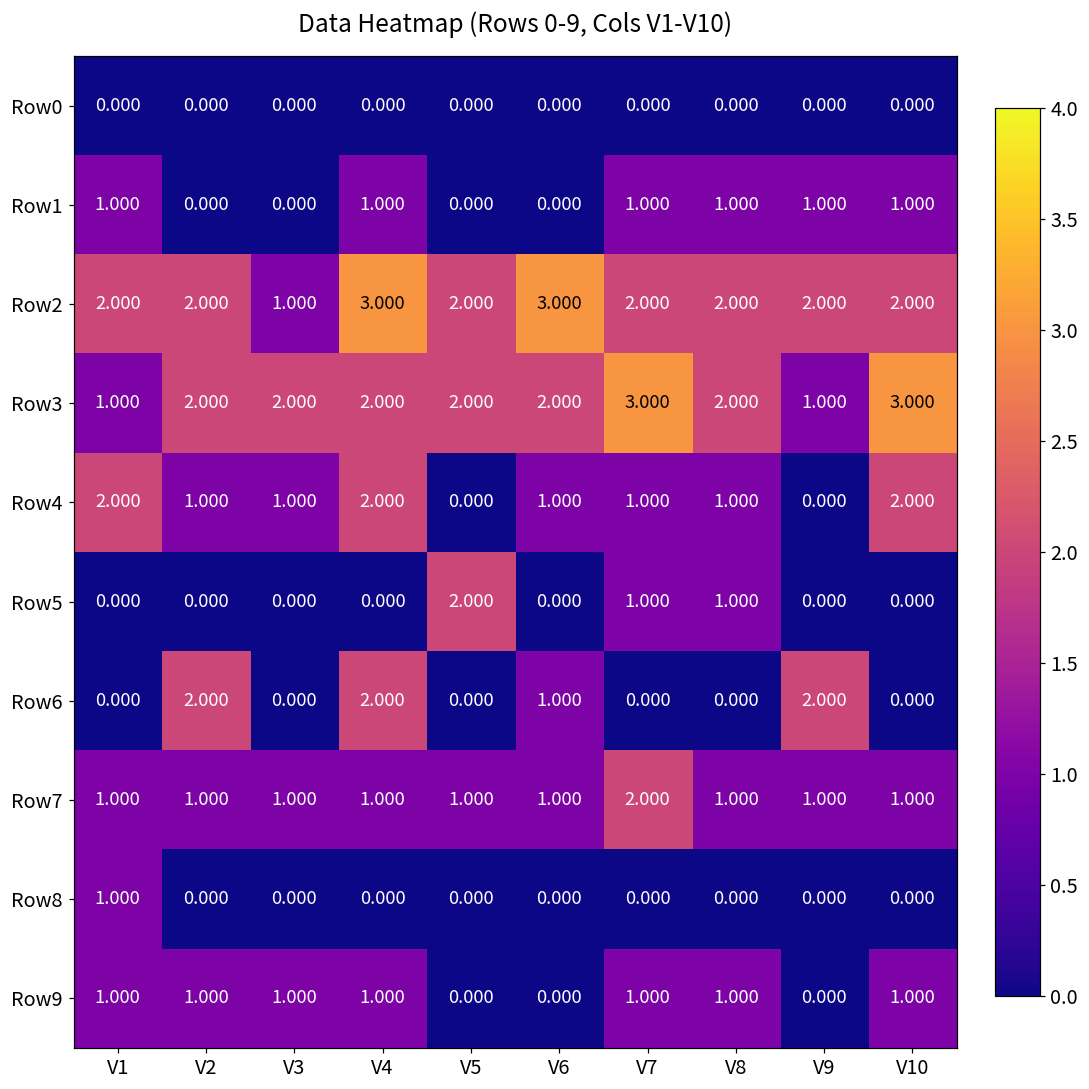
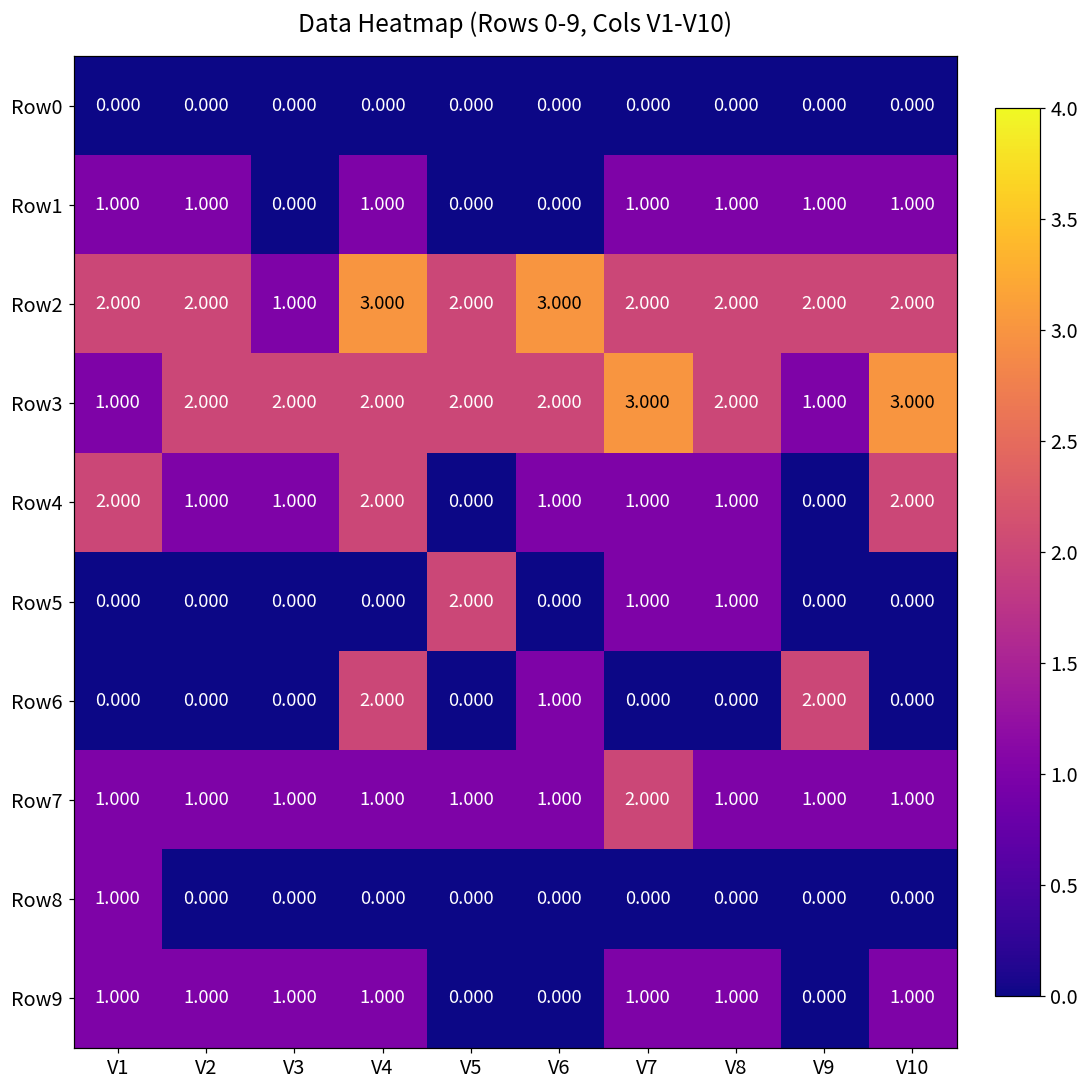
  {
    "Row0": {
      "V1": 0.000,
      "V2": 0.000,
      "V3": 0.000,
      "V4": 0.000,
      "V5": 0.000,
      "V6": 0.000,
      "V7": 0.000,
      "V8": 0.000,
      "V9": 0.000,
      "V10": 0.000
    },
    "Row1": {
      "V1": 1.000,
-     "V2": 0.000,
+     "V2": 1.000,
      "V3": 0.000,
      "V4": 1.000,
      "V5": 0.000,
      "V6": 0.000,
      "V7": 1.000,
      "V8": 1.000,
      "V9": 1.000,
      "V10": 1.000
    },
    "Row2": {
      "V1": 2.000,
      "V2": 2.000,
      "V3": 1.000,
      "V4": 3.000,
      "V5": 2.000,
      "V6": 3.000,
      "V7": 2.000,
      "V8": 2.000,
      "V9": 2.000,
      "V10": 2.000
    },
    "Row3": {
      "V1": 1.000,
      "V2": 2.000,
      "V3": 2.000,
      "V4": 2.000,
      "V5": 2.000,
      "V6": 2.000,
      "V7": 3.000,
      "V8": 2.000,
      "V9": 1.000,
      "V10": 3.000
    },
    "Row4": {
      "V1": 2.000,
      "V2": 1.000,
      "V3": 1.000,
      "V4": 2.000,
      "V5": 0.000,
      "V6": 1.000,
      "V7": 1.000,
      "V8": 1.000,
      "V9": 0.000,
      "V10": 2.000
    },
    "Row5": {
      "V1": 0.000,
      "V2": 0.000,
      "V3": 0.000,
      "V4": 0.000,
      "V5": 2.000,
      "V6": 0.000,
      "V7": 1.000,
      "V8": 1.000,
      "V9": 0.000,
      "V10": 0.000
    },
    "Row6": {
      "V1": 0.000,
-     "V2": 2.000,
+     "V2": 0.000,
      "V3": 0.000,
      "V4": 2.000,
      "V5": 0.000,
      "V6": 1.000,
      "V7": 0.000,
      "V8": 0.000,
      "V9": 2.000,
      "V10": 0.000
    },
    "Row7": {
      "V1": 1.000,
      "V2": 1.000,
      "V3": 1.000,
      "V4": 1.000,
      "V5": 1.000,
      "V6": 1.000,
      "V7": 2.000,
      "V8": 1.000,
      "V9": 1.000,
      "V10": 1.000
    },
    "Row8": {
      "V1": 1.000,
      "V2": 0.000,
      "V3": 0.000,
      "V4": 0.000,
      "V5": 0.000,
      "V6": 0.000,
      "V7": 0.000,
      "V8": 0.000,
      "V9": 0.000,
      "V10": 0.000
    },
    "Row9": {
      "V1": 1.000,
      "V2": 1.000,
      "V3": 1.000,
      "V4": 1.000,
      "V5": 0.000,
      "V6": 0.000,
      "V7": 1.000,
      "V8": 1.000,
      "V9": 0.000,
      "V10": 1.000
    }
  }
